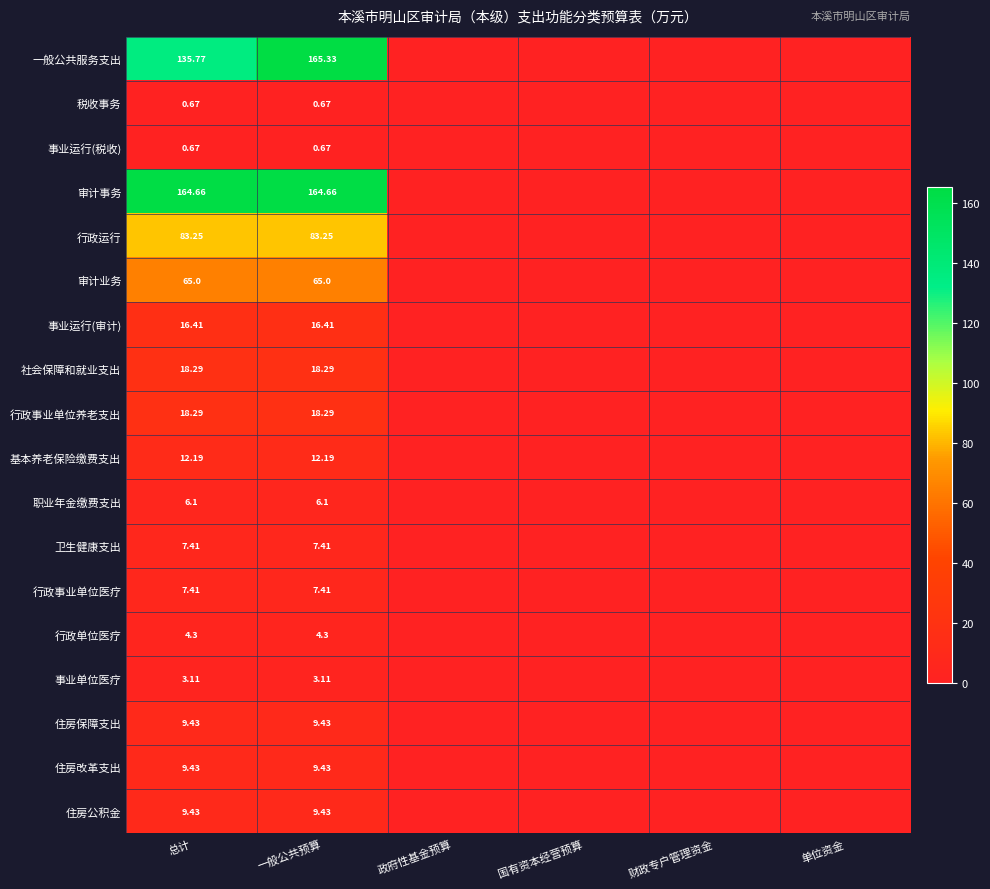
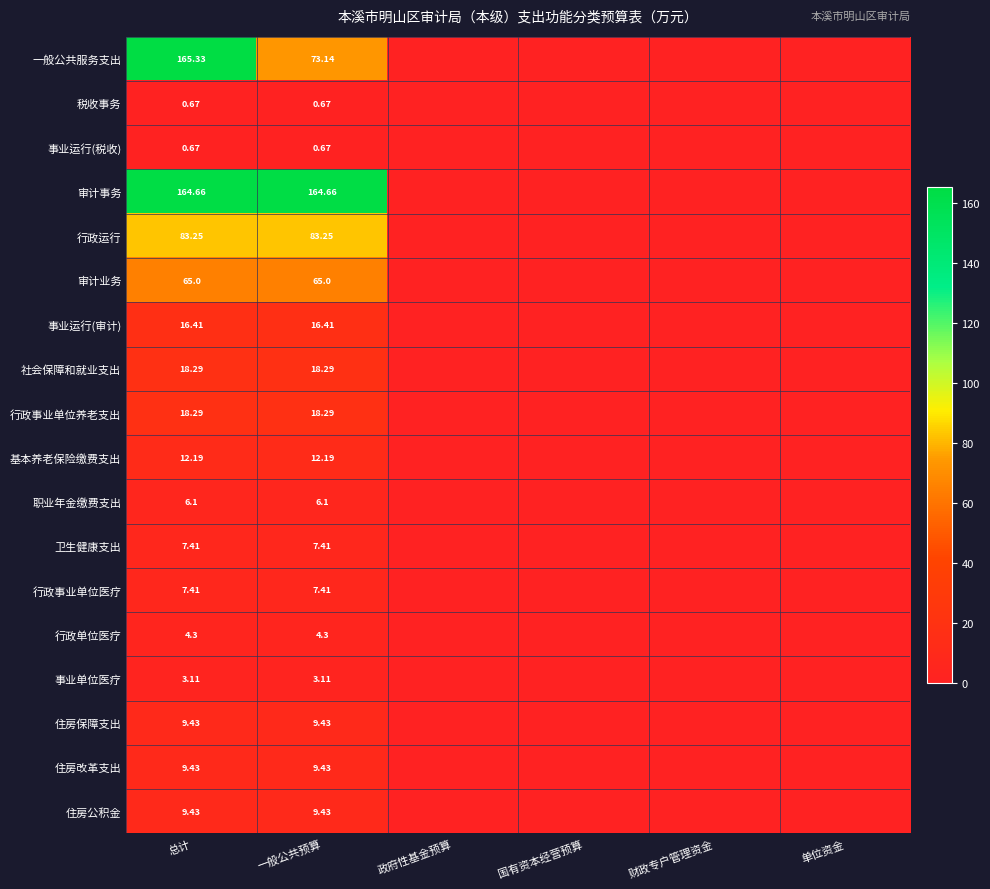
  {
    "一般公共服务支出": {
-     "总计": 135.77,
-     "一般公共预算": 165.33
+     "总计": 165.33,
+     "一般公共预算": 73.14
    },
    "税收事务": {
      "总计": 0.67,
      "一般公共预算": 0.67
    },
    "事业运行(税收)": {
      "总计": 0.67,
      "一般公共预算": 0.67
    },
    "审计事务": {
      "总计": 164.66,
      "一般公共预算": 164.66
    },
    "行政运行": {
      "总计": 83.25,
      "一般公共预算": 83.25
    },
    "审计业务": {
      "总计": 65.0,
      "一般公共预算": 65.0
    },
    "事业运行(审计)": {
      "总计": 16.41,
      "一般公共预算": 16.41
    },
    "社会保障和就业支出": {
      "总计": 18.29,
      "一般公共预算": 18.29
    },
    "行政事业单位养老支出": {
      "总计": 18.29,
      "一般公共预算": 18.29
    },
    "基本养老保险缴费支出": {
      "总计": 12.19,
      "一般公共预算": 12.19
    },
    "职业年金缴费支出": {
      "总计": 6.1,
      "一般公共预算": 6.1
    },
    "卫生健康支出": {
      "总计": 7.41,
      "一般公共预算": 7.41
    },
    "行政事业单位医疗": {
      "总计": 7.41,
      "一般公共预算": 7.41
    },
    "行政单位医疗": {
      "总计": 4.3,
      "一般公共预算": 4.3
    },
    "事业单位医疗": {
      "总计": 3.11,
      "一般公共预算": 3.11
    },
    "住房保障支出": {
      "总计": 9.43,
      "一般公共预算": 9.43
    },
    "住房改革支出": {
      "总计": 9.43,
      "一般公共预算": 9.43
    },
    "住房公积金": {
      "总计": 9.43,
      "一般公共预算": 9.43
    }
  }
